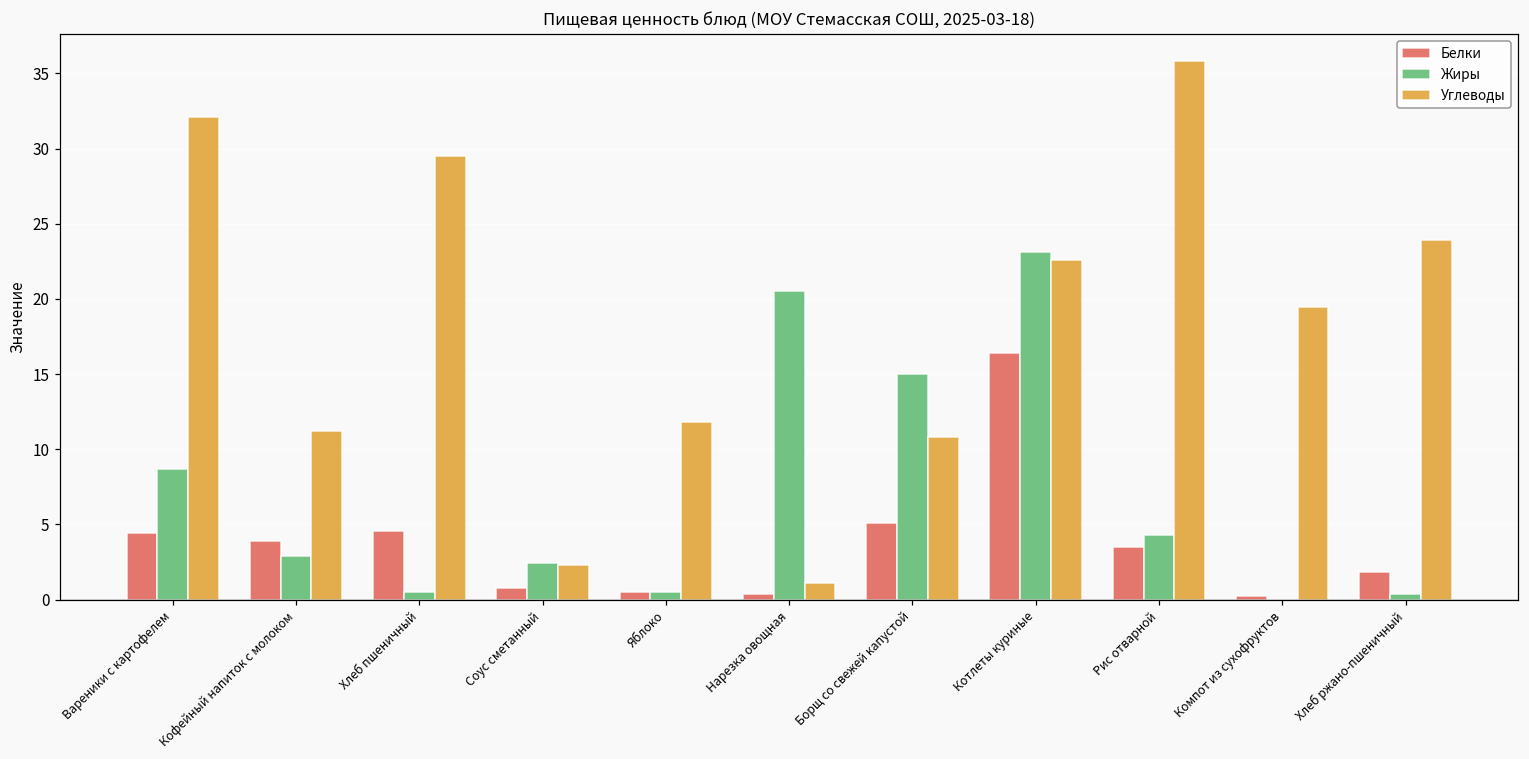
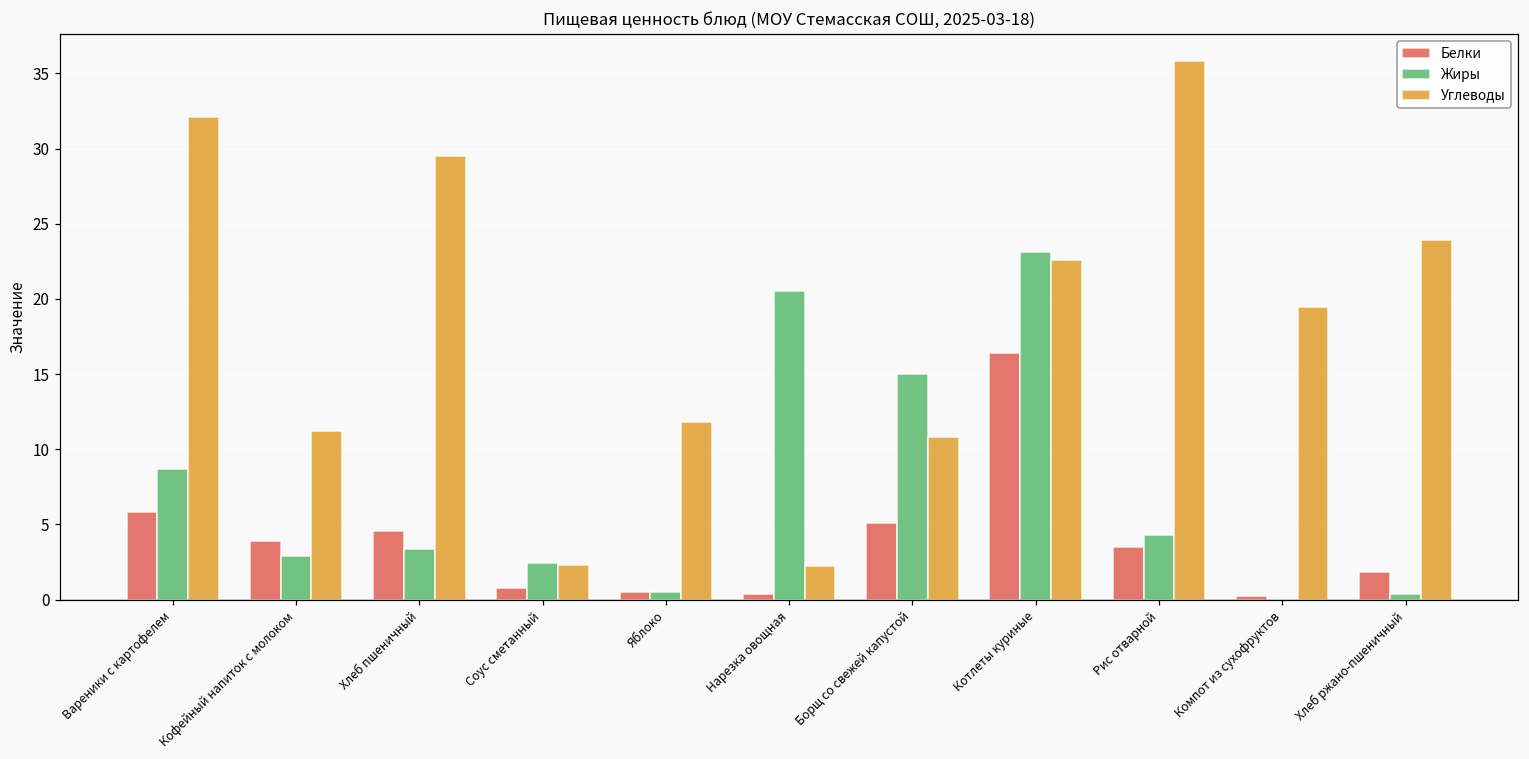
  {
    "Белки": {
-     "Вареники с картофелем": 4.4,
+     "Вареники с картофелем": 5.8,
      "Кофейный напиток с молоком": 3.9,
      "Хлеб пшеничный": 4.6,
      "Соус сметанный": 0.8,
      "Яблоко": 0.5,
      "Нарезка овощная": 0.4,
      "Борщ со свежей капустой": 5.1,
      "Котлеты куриные": 16.4,
      "Рис отварной": 3.5,
      "Компот из сухофруктов": 0.2,
      "Хлеб ржано-пшеничный": 1.9
    },
    "Жиры": {
      "Вареники с картофелем": 8.7,
      "Кофейный напиток с молоком": 2.9,
-     "Хлеб пшеничный": 0.5,
+     "Хлеб пшеничный": 3.3,
      "Соус сметанный": 2.4,
      "Яблоко": 0.5,
      "Нарезка овощная": 20.5,
      "Борщ со свежей капустой": 15.0,
      "Котлеты куриные": 23.1,
      "Рис отварной": 4.3,
      "Компот из сухофруктов": 0.0,
      "Хлеб ржано-пшеничный": 0.4
    },
    "Углеводы": {
      "Вареники с картофелем": 32.1,
      "Кофейный напиток с молоком": 11.2,
      "Хлеб пшеничный": 29.5,
      "Соус сметанный": 2.3,
      "Яблоко": 11.8,
-     "Нарезка овощная": 1.1,
+     "Нарезка овощная": 2.2,
      "Борщ со свежей капустой": 10.8,
      "Котлеты куриные": 22.6,
      "Рис отварной": 35.8,
      "Компот из сухофруктов": 19.4,
      "Хлеб ржано-пшеничный": 23.9
    }
  }
